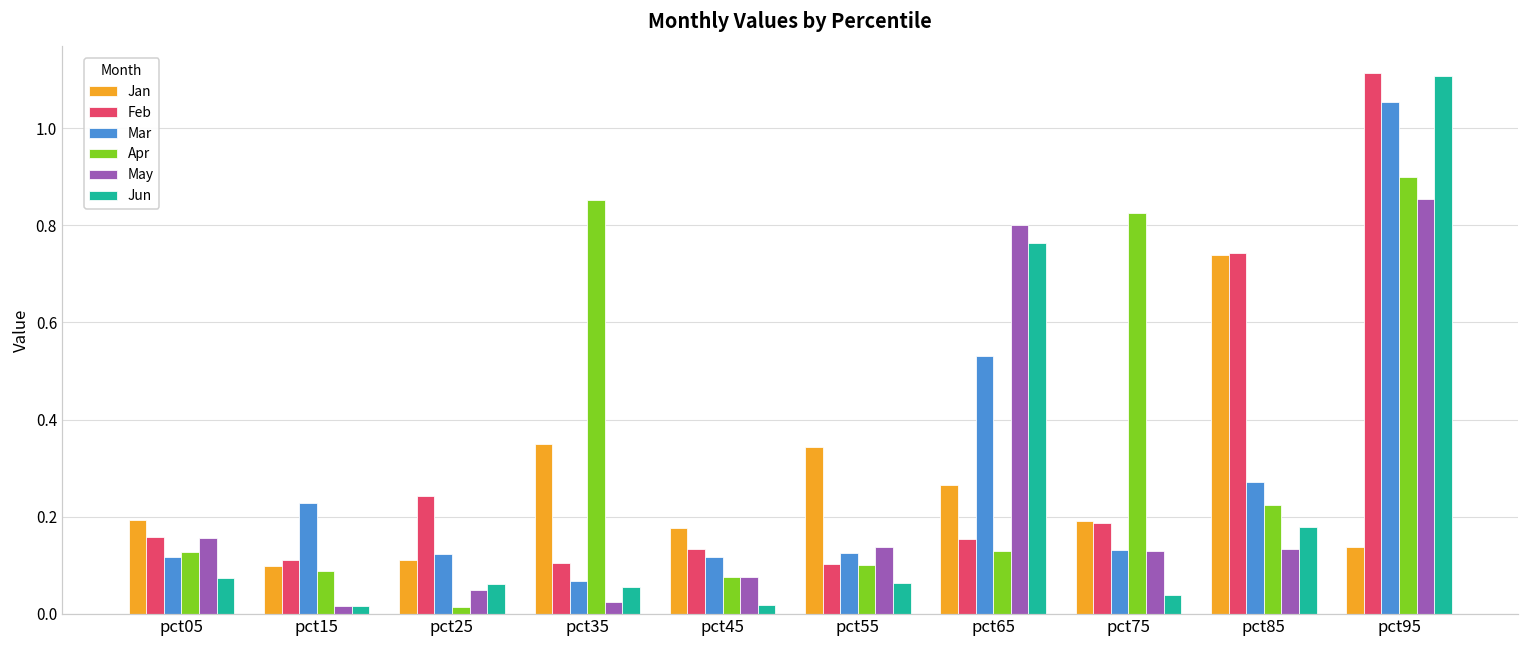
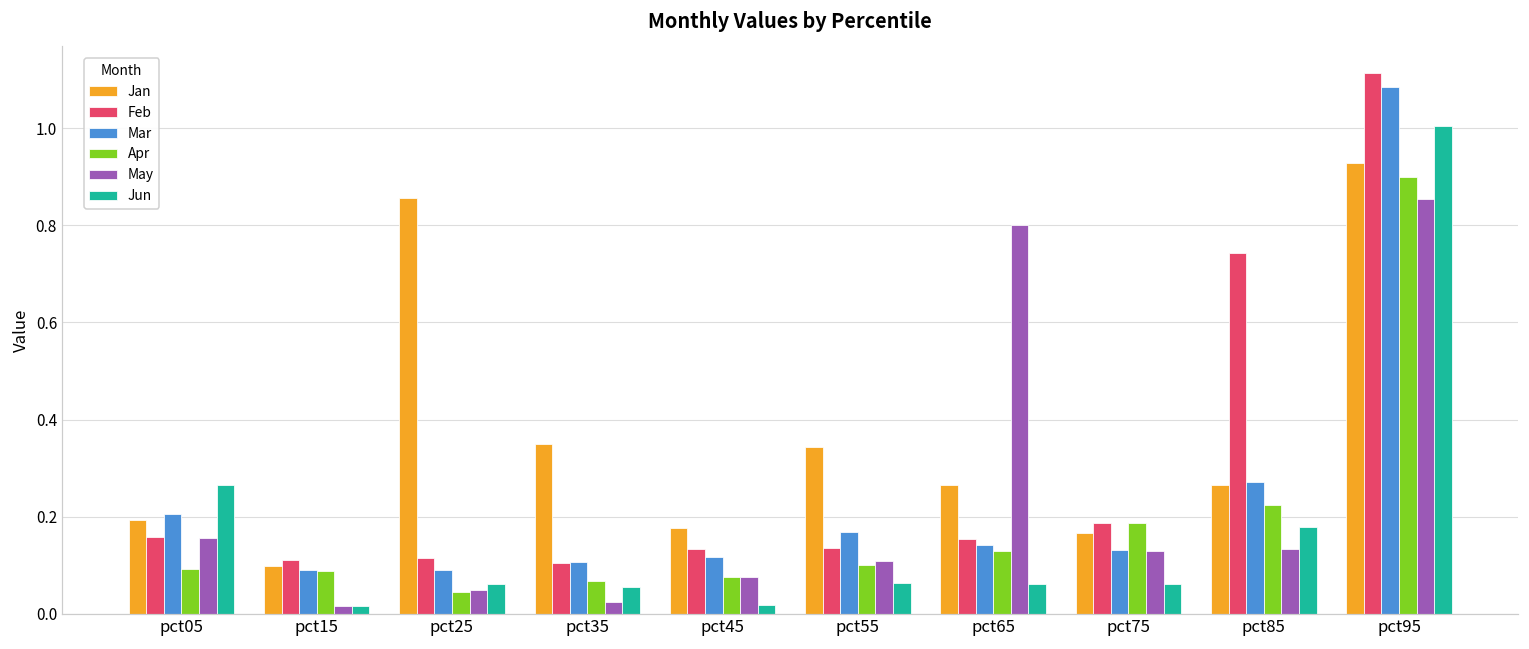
  {
    "Jan": {
      "pct05": 0.19,
      "pct15": 0.10,
-     "pct25": 0.11,
+     "pct25": 0.86,
      "pct35": 0.35,
      "pct45": 0.18,
      "pct55": 0.34,
      "pct65": 0.27,
-     "pct75": 0.19,
-     "pct85": 0.74,
-     "pct95": 0.14
+     "pct75": 0.17,
+     "pct85": 0.27,
+     "pct95": 0.93
    },
    "Feb": {
      "pct05": 0.16,
      "pct15": 0.11,
-     "pct25": 0.24,
+     "pct25": 0.12,
      "pct35": 0.10,
      "pct45": 0.13,
-     "pct55": 0.10,
+     "pct55": 0.13,
      "pct65": 0.15,
      "pct75": 0.19,
      "pct85": 0.74,
      "pct95": 1.11
    },
    "Mar": {
-     "pct05": 0.12,
-     "pct15": 0.23,
-     "pct25": 0.12,
-     "pct35": 0.07,
+     "pct05": 0.21,
+     "pct15": 0.09,
+     "pct25": 0.09,
+     "pct35": 0.11,
      "pct45": 0.12,
-     "pct55": 0.12,
-     "pct65": 0.53,
+     "pct55": 0.17,
+     "pct65": 0.14,
      "pct75": 0.13,
      "pct85": 0.27,
-     "pct95": 1.05
+     "pct95": 1.09
    },
    "Apr": {
-     "pct05": 0.13,
+     "pct05": 0.09,
      "pct15": 0.09,
-     "pct25": 0.01,
-     "pct35": 0.85,
+     "pct25": 0.05,
+     "pct35": 0.07,
      "pct45": 0.08,
      "pct55": 0.10,
      "pct65": 0.13,
-     "pct75": 0.83,
+     "pct75": 0.19,
      "pct85": 0.22,
      "pct95": 0.90
    },
    "May": {
      "pct05": 0.16,
      "pct15": 0.02,
      "pct25": 0.05,
      "pct35": 0.02,
      "pct45": 0.08,
-     "pct55": 0.14,
+     "pct55": 0.11,
      "pct65": 0.80,
      "pct75": 0.13,
      "pct85": 0.13,
      "pct95": 0.85
    },
    "Jun": {
-     "pct05": 0.07,
+     "pct05": 0.27,
      "pct15": 0.02,
      "pct25": 0.06,
      "pct35": 0.06,
      "pct45": 0.02,
      "pct55": 0.06,
-     "pct65": 0.76,
-     "pct75": 0.04,
+     "pct65": 0.06,
+     "pct75": 0.06,
      "pct85": 0.18,
-     "pct95": 1.11
+     "pct95": 1.01
    }
  }
